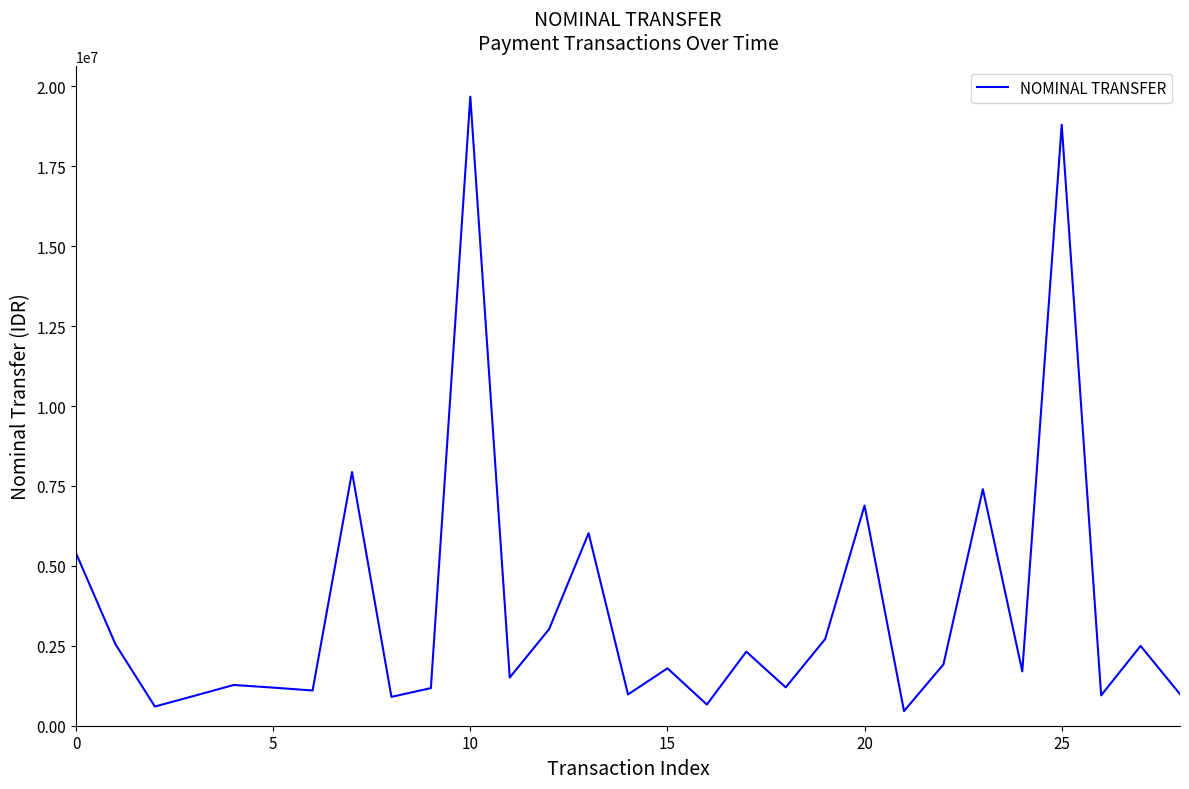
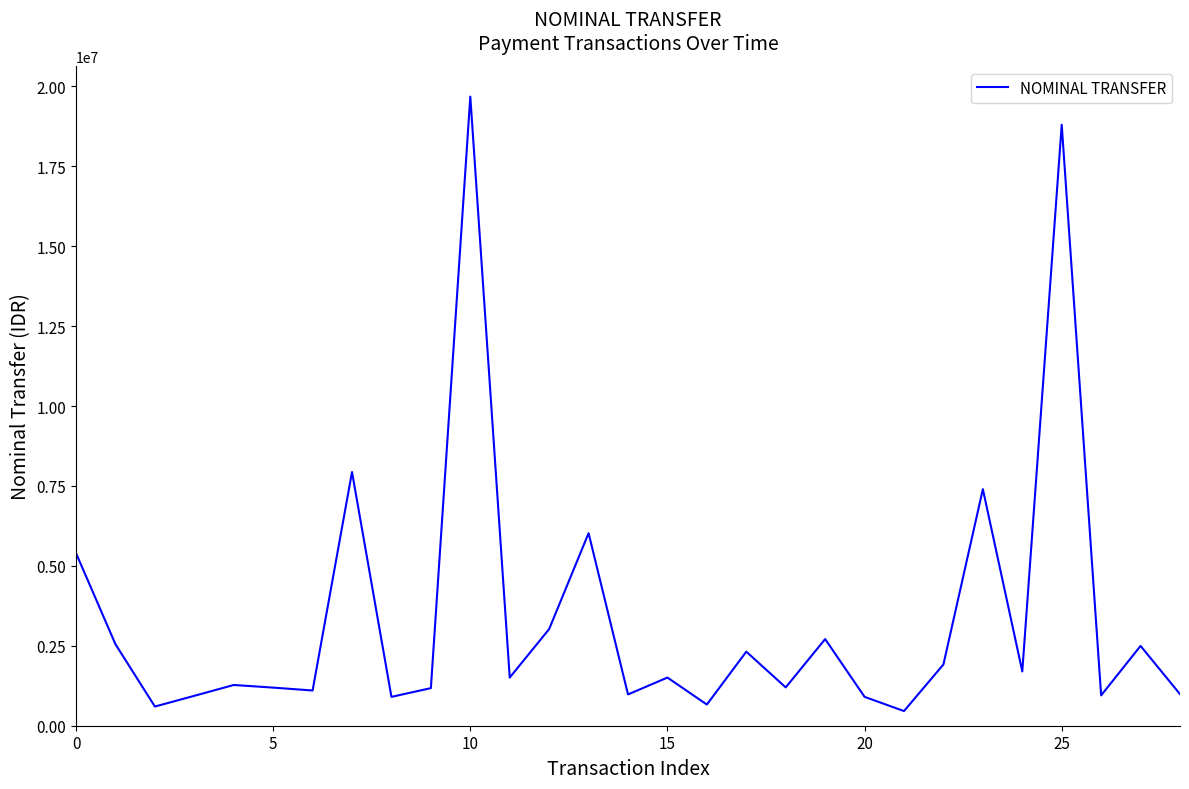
  {
    "0": 5400000,
    "5": 1200000,
    "10": 19700000,
-   "15": 1800000,
-   "20": 6900000,
+   "15": 1500000,
+   "20": 900000,
    "25": 18800000
  }
